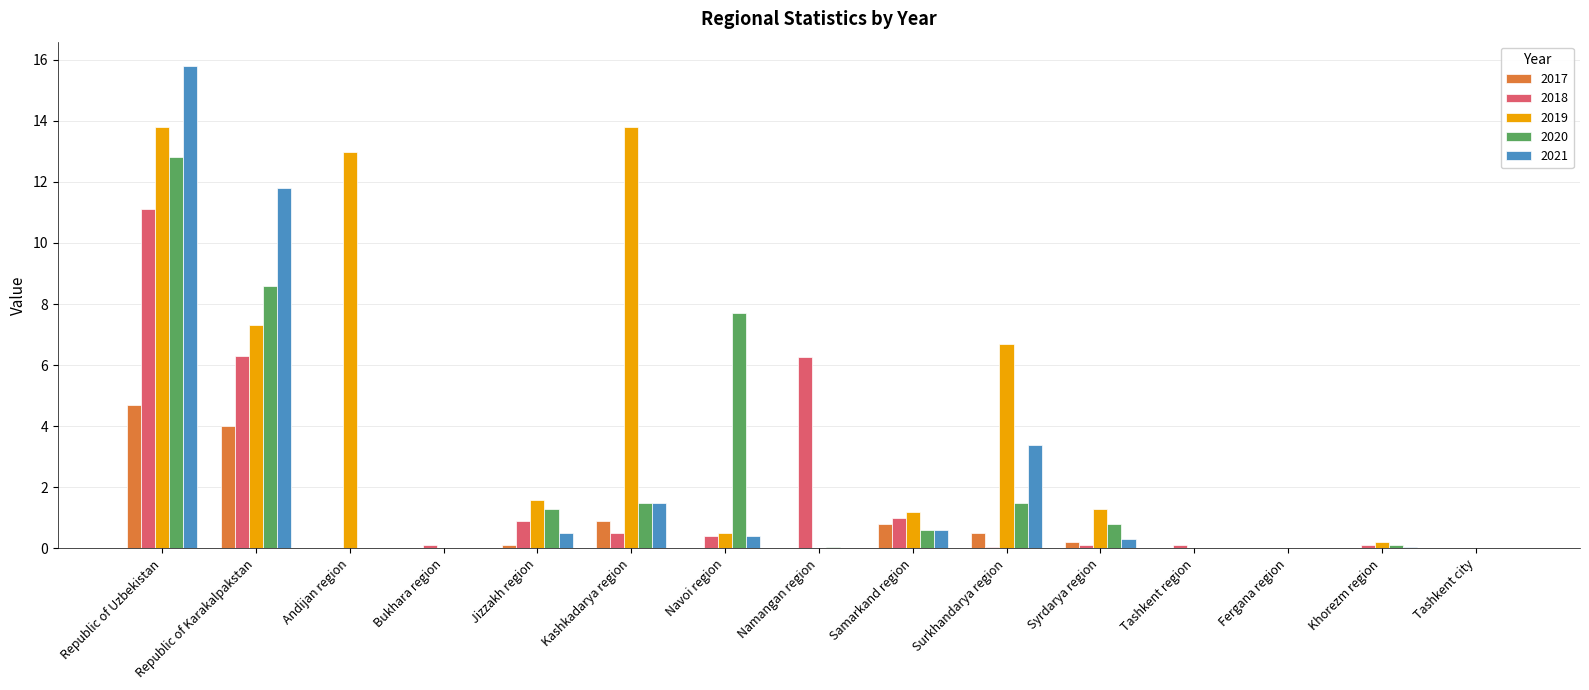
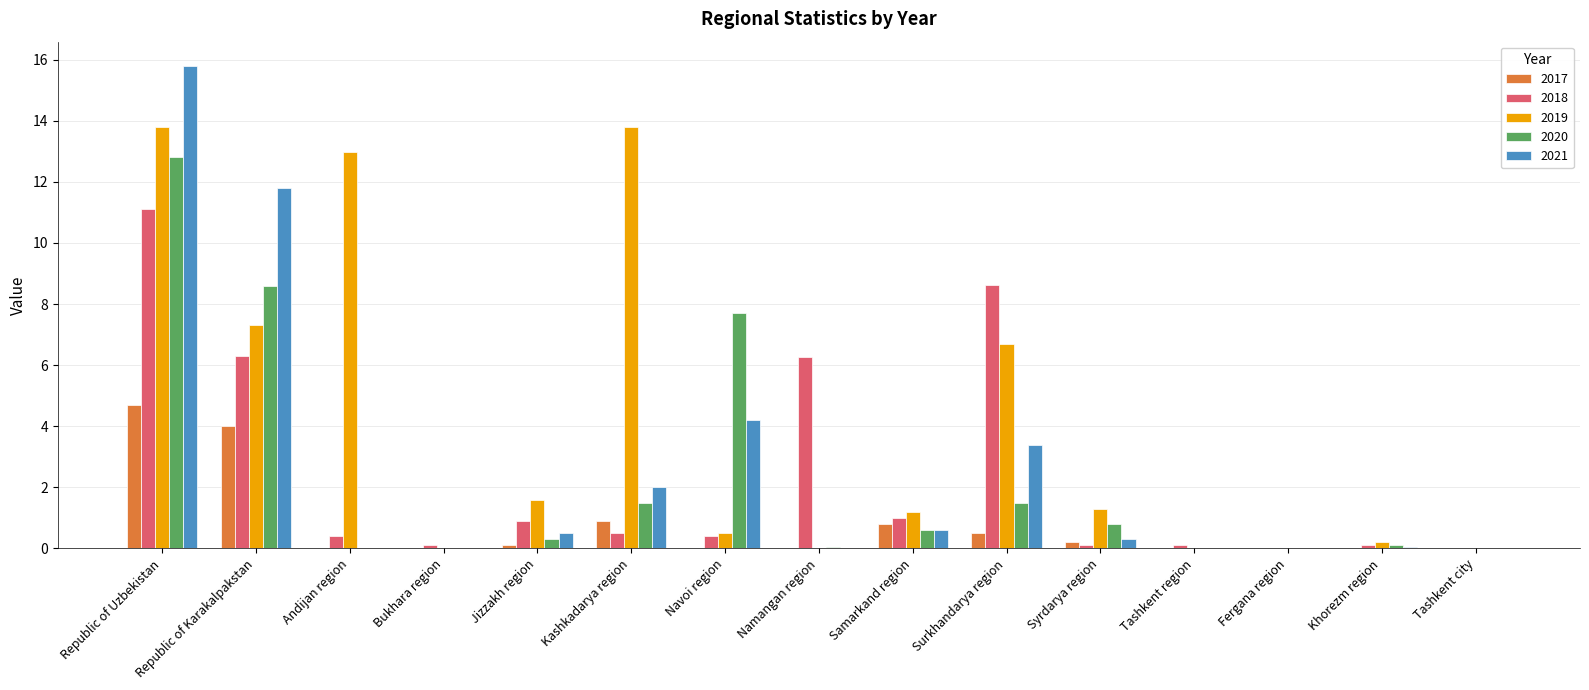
  {
    "2017": {
      "Republic of Uzbekistan": 4.7,
      "Republic of Karakalpakstan": 4.0,
      "Andijan region": 0.0,
      "Jizzakh region": 0.1,
      "Kashkadarya region": 0.9,
      "Namangan region": 0.0,
      "Samarkand region": 0.8,
      "Surkhandarya region": 0.5,
      "Syrdarya region": 0.2,
      "Fergana region": 0.0,
      "Khorezm region": 0.0,
      "Tashkent city": 0.0
    },
    "2018": {
      "Republic of Uzbekistan": 11.1,
      "Republic of Karakalpakstan": 6.3,
-     "Andijan region": 0.0,
+     "Andijan region": 0.4,
      "Bukhara region": 0.1,
      "Jizzakh region": 0.9,
      "Kashkadarya region": 0.5,
      "Navoi region": 0.4,
      "Namangan region": 6.3,
      "Samarkand region": 1.0,
-     "Surkhandarya region": 0.0,
+     "Surkhandarya region": 8.6,
      "Syrdarya region": 0.1,
      "Tashkent region": 0.1,
      "Fergana region": 0.0,
      "Khorezm region": 0.1,
      "Tashkent city": 0.0
    },
    "2019": {
      "Republic of Uzbekistan": 13.8,
      "Republic of Karakalpakstan": 7.3,
      "Andijan region": 13.0,
      "Bukhara region": 0.0,
      "Jizzakh region": 1.6,
      "Kashkadarya region": 13.8,
      "Navoi region": 0.5,
      "Samarkand region": 1.2,
      "Surkhandarya region": 6.7,
      "Syrdarya region": 1.3,
      "Fergana region": 0.0,
      "Khorezm region": 0.2,
      "Tashkent city": 0.0
    },
    "2020": {
      "Republic of Uzbekistan": 12.8,
      "Republic of Karakalpakstan": 8.6,
      "Andijan region": 0.0,
-     "Jizzakh region": 1.3,
+     "Jizzakh region": 0.3,
      "Kashkadarya region": 1.5,
      "Navoi region": 7.7,
      "Samarkand region": 0.6,
      "Surkhandarya region": 1.5,
      "Syrdarya region": 0.8,
      "Fergana region": 0.0,
      "Khorezm region": 0.1,
      "Tashkent city": 0.0
    },
    "2021": {
      "Republic of Uzbekistan": 15.8,
      "Republic of Karakalpakstan": 11.8,
      "Andijan region": 0.0,
      "Jizzakh region": 0.5,
-     "Kashkadarya region": 1.5,
-     "Navoi region": 0.4,
+     "Kashkadarya region": 2.0,
+     "Navoi region": 4.2,
      "Namangan region": 0.0,
      "Samarkand region": 0.6,
      "Surkhandarya region": 3.4,
      "Syrdarya region": 0.3,
      "Fergana region": 0.0,
      "Tashkent city": 0.0
    }
  }
